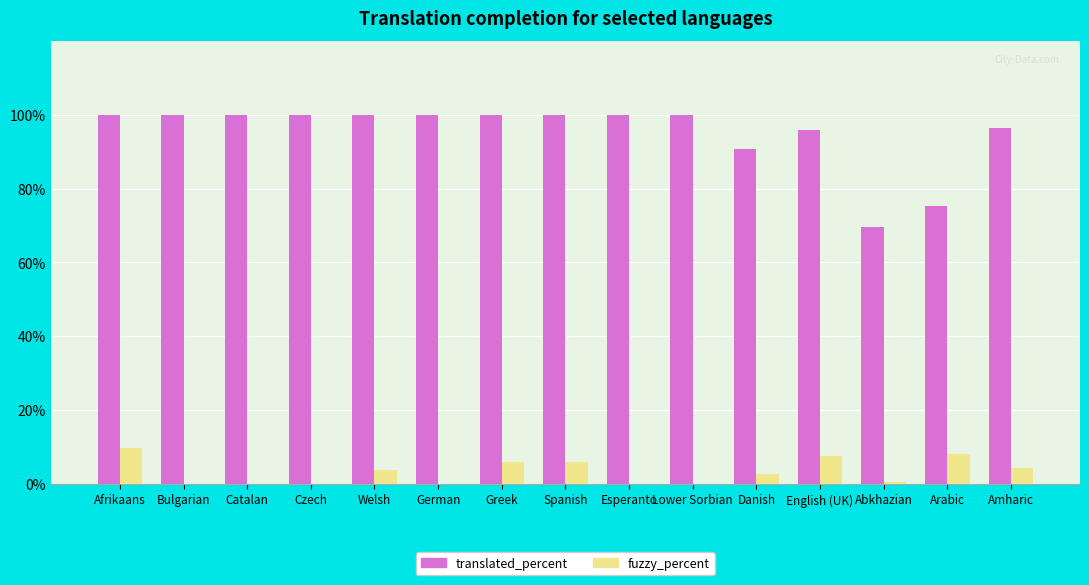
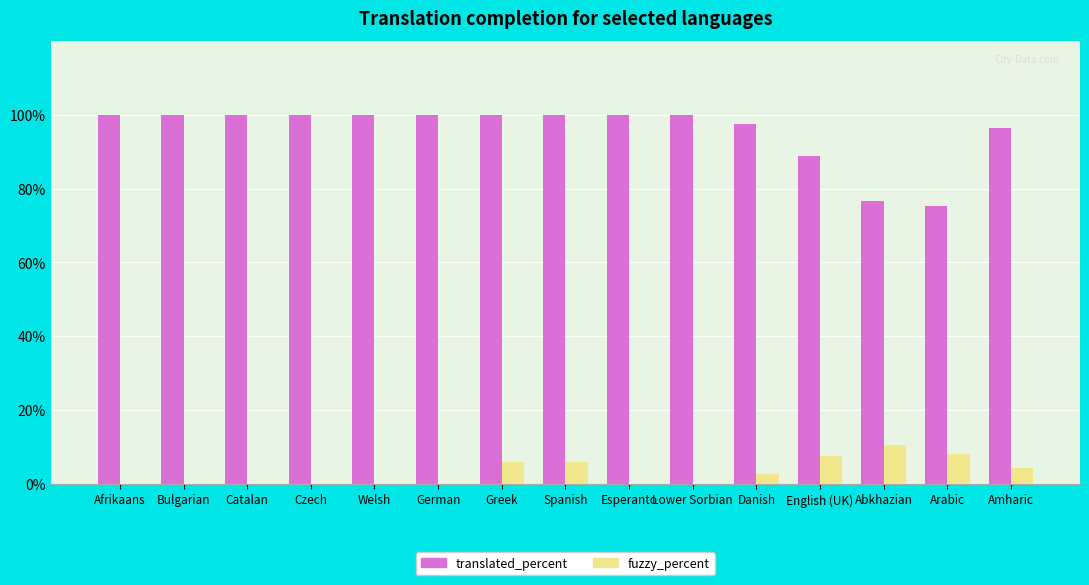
  {
    "translated_percent": {
      "Afrikaans": "100%",
      "Bulgarian": "100%",
      "Catalan": "100%",
      "Czech": "100%",
      "Welsh": "100%",
      "German": "100%",
      "Greek": "100%",
      "Spanish": "100%",
      "Esperanto": "100%",
      "Lower Sorbian": "100%",
-     "Danish": "91%",
-     "English (UK)": "96%",
-     "Abkhazian": "70%",
+     "Danish": "98%",
+     "English (UK)": "89%",
+     "Abkhazian": "77%",
      "Arabic": "75%",
      "Amharic": "96%"
    },
    "fuzzy_percent": {
-     "Afrikaans": "10%",
+     "Afrikaans": "0%",
      "Bulgarian": "0%",
      "Catalan": "0%",
      "Czech": "0%",
-     "Welsh": "4%",
+     "Welsh": "0%",
      "German": "0%",
      "Greek": "6%",
      "Spanish": "6%",
      "Esperanto": "0%",
      "Lower Sorbian": "0%",
      "Danish": "3%",
      "English (UK)": "7%",
-     "Abkhazian": "1%",
+     "Abkhazian": "10%",
      "Arabic": "8%",
      "Amharic": "4%"
    }
  }
